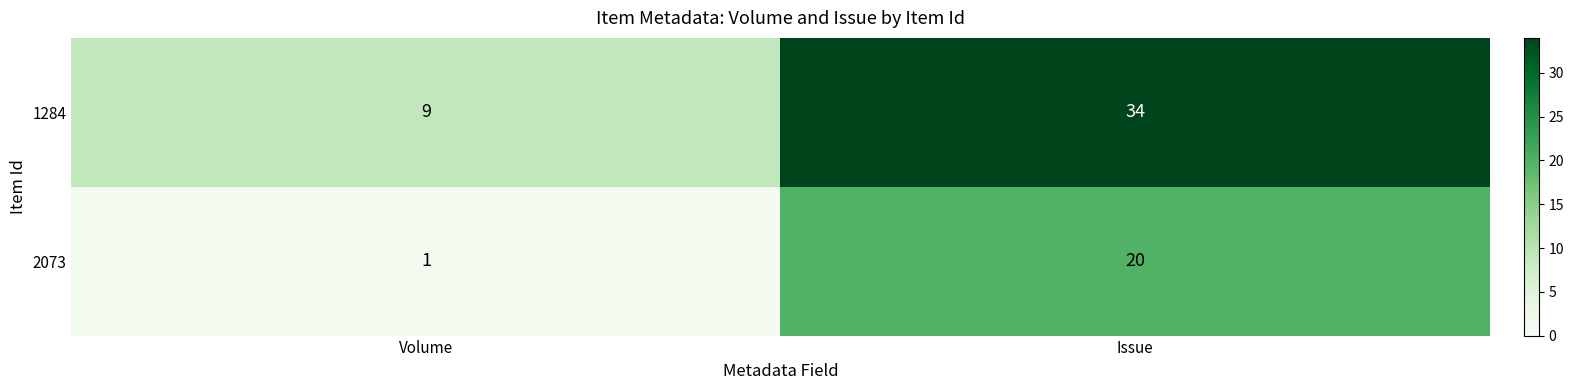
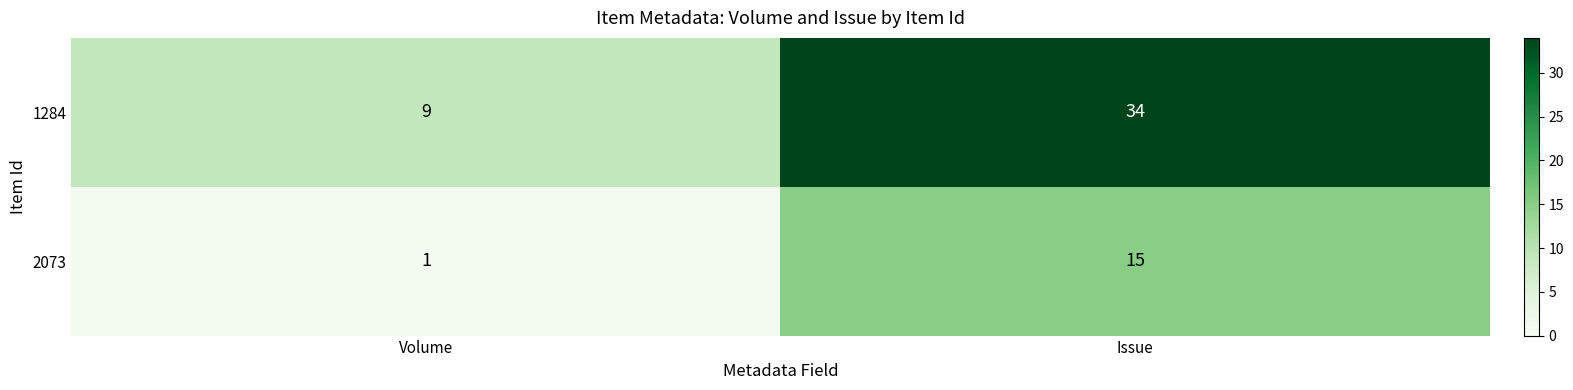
  {
    "1284": {
      "Volume": 9,
      "Issue": 34
    },
    "2073": {
      "Volume": 1,
-     "Issue": 20
+     "Issue": 15
    }
  }
